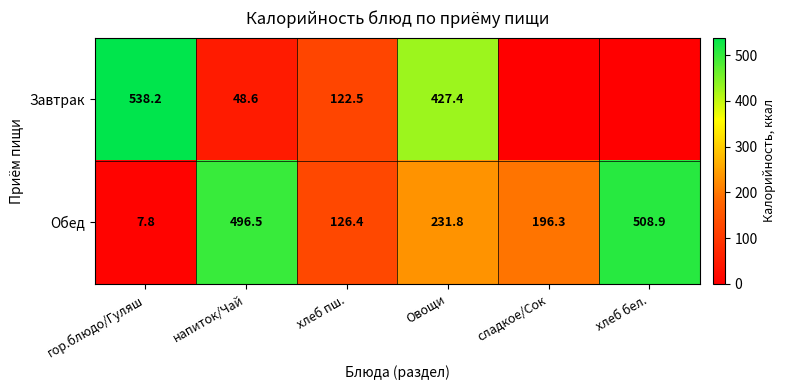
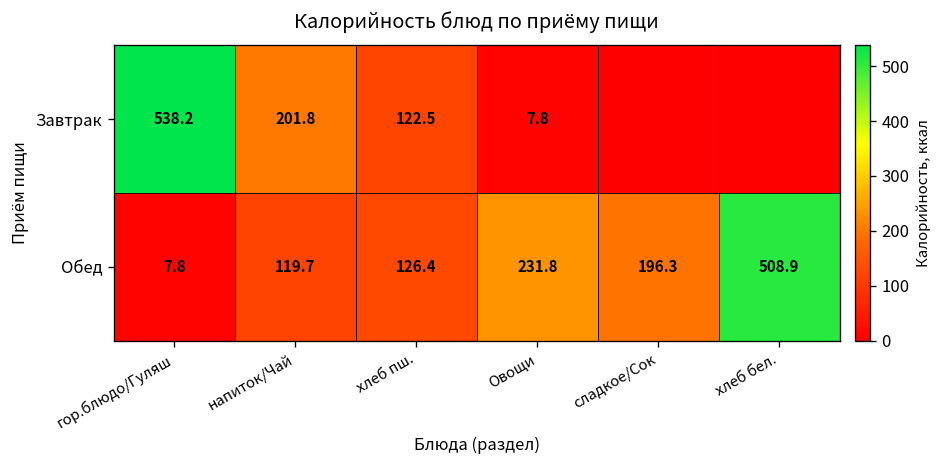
  {
    "Завтрак": {
      "гор.блюдо/Гуляш": 538.2,
-     "напиток/Чай": 48.6,
+     "напиток/Чай": 201.8,
      "хлеб пш.": 122.5,
-     "Овощи": 427.4
+     "Овощи": 7.8
    },
    "Обед": {
      "гор.блюдо/Гуляш": 7.8,
-     "напиток/Чай": 496.5,
+     "напиток/Чай": 119.7,
      "хлеб пш.": 126.4,
      "Овощи": 231.8,
      "сладкое/Сок": 196.3,
      "хлеб бел.": 508.9
    }
  }
